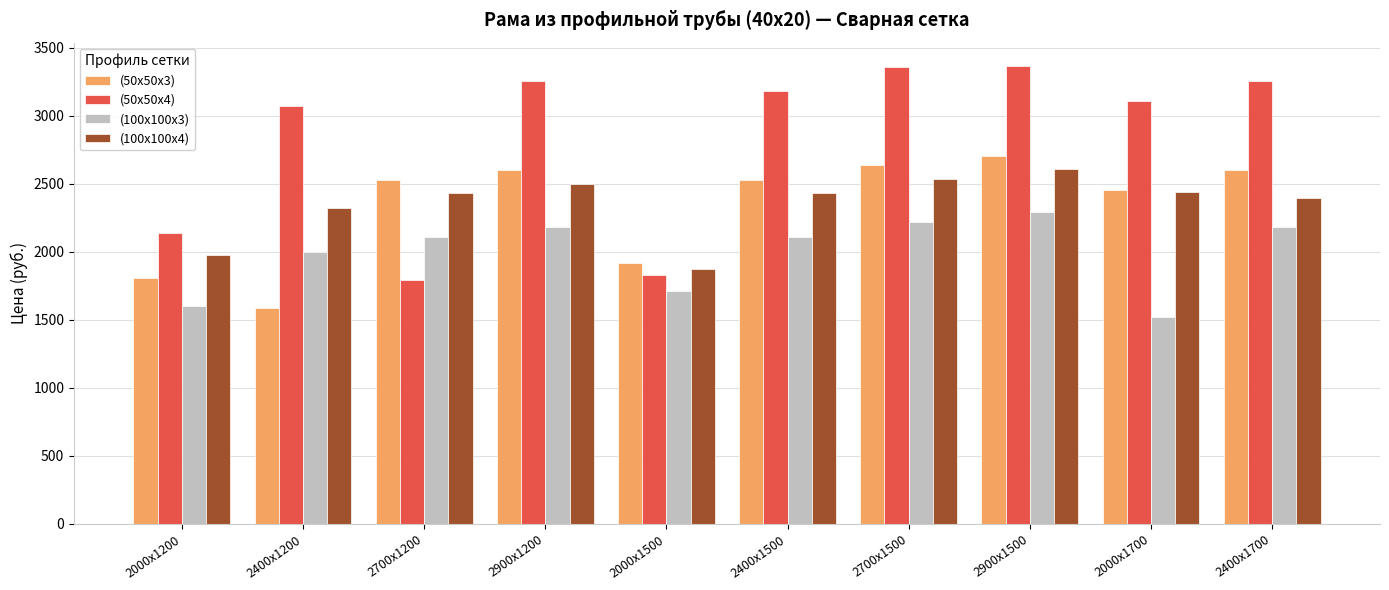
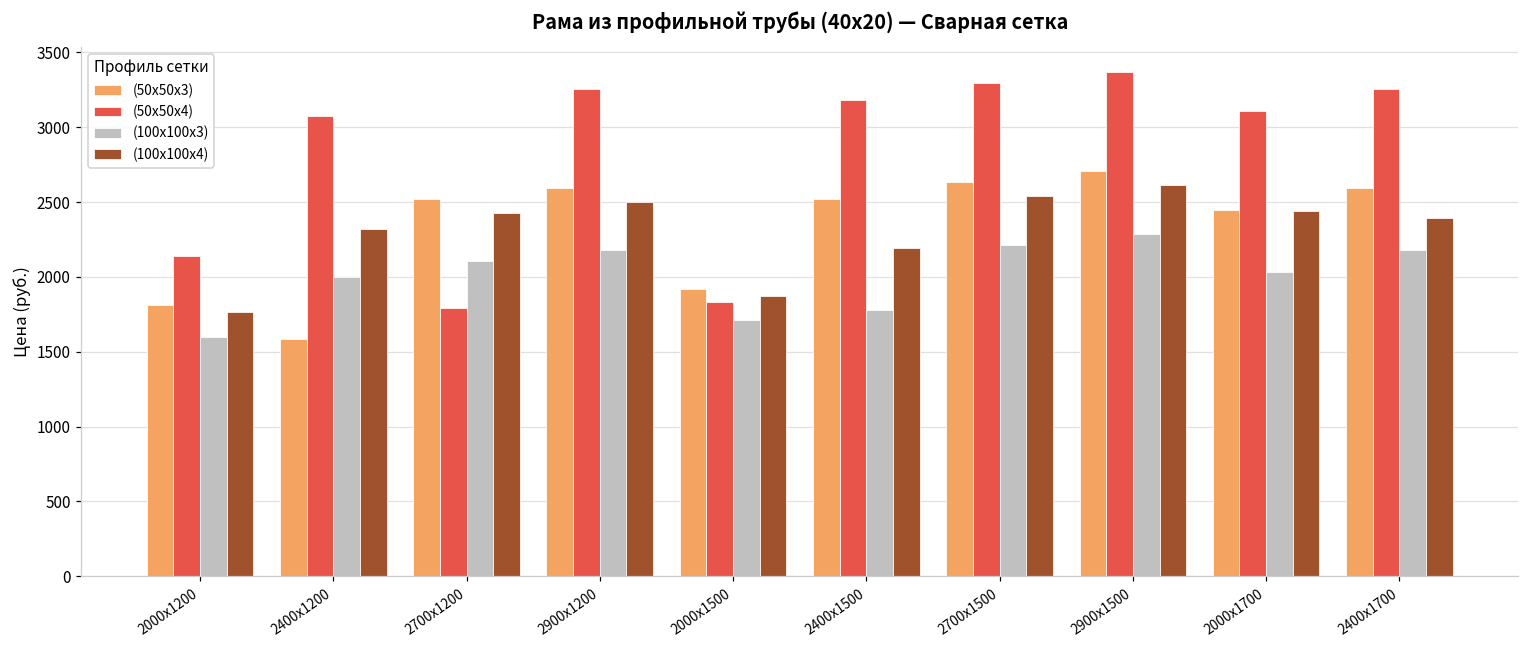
  {
    "(50х50х3)": {
      "2000х1200": 1810,
      "2400х1200": 1580,
      "2700х1200": 2520,
      "2900х1200": 2600,
      "2000х1500": 1920,
      "2400х1500": 2520,
      "2700х1500": 2630,
      "2900х1500": 2710,
      "2000х1700": 2450,
      "2400х1700": 2600
    },
    "(50х50х4)": {
      "2000х1200": 2140,
      "2400х1200": 3070,
      "2700х1200": 1790,
      "2900х1200": 3260,
      "2000х1500": 1830,
      "2400х1500": 3180,
-     "2700х1500": 3360,
+     "2700х1500": 3290,
      "2900х1500": 3370,
      "2000х1700": 3110,
      "2400х1700": 3260
    },
    "(100х100х3)": {
      "2000х1200": 1600,
      "2400х1200": 2000,
      "2700х1200": 2110,
      "2900х1200": 2180,
      "2000х1500": 1710,
-     "2400х1500": 2110,
+     "2400х1500": 1780,
      "2700х1500": 2220,
      "2900х1500": 2290,
-     "2000х1700": 1520,
+     "2000х1700": 2030,
      "2400х1700": 2180
    },
    "(100х100х4)": {
-     "2000х1200": 1980,
+     "2000х1200": 1760,
      "2400х1200": 2320,
      "2700х1200": 2430,
      "2900х1200": 2500,
      "2000х1500": 1870,
-     "2400х1500": 2430,
+     "2400х1500": 2190,
      "2700х1500": 2540,
      "2900х1500": 2610,
      "2000х1700": 2440,
      "2400х1700": 2400
    }
  }
